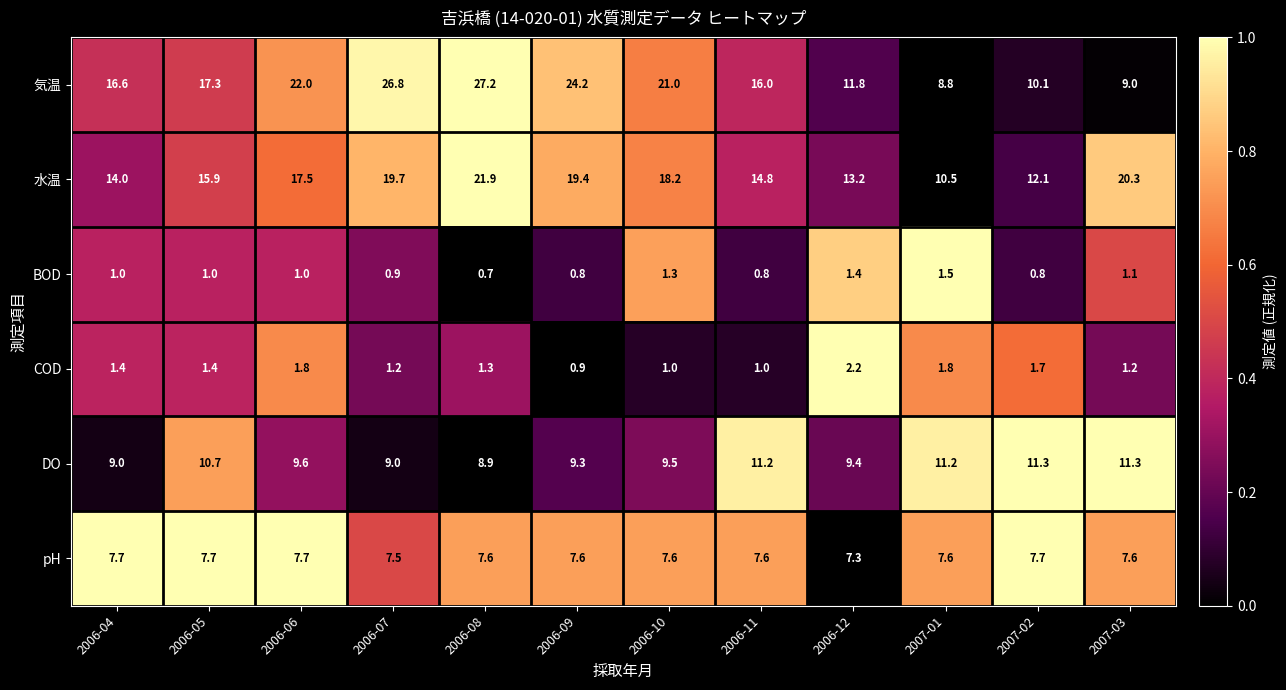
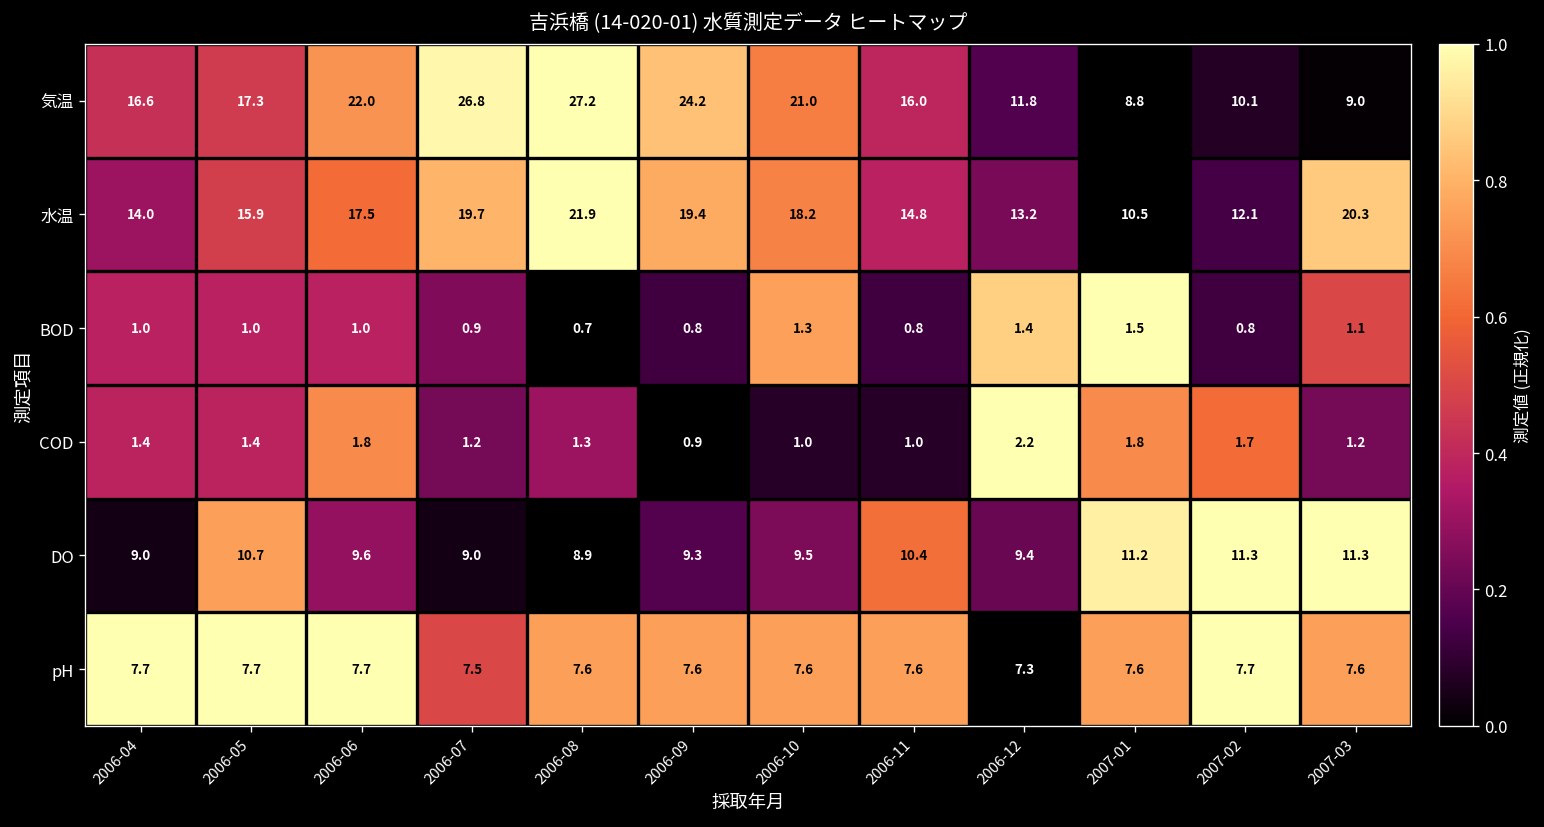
  {
    "気温": {
      "2006-04": 16.6,
      "2006-05": 17.3,
      "2006-06": 22.0,
      "2006-07": 26.8,
      "2006-08": 27.2,
      "2006-09": 24.2,
      "2006-10": 21.0,
      "2006-11": 16.0,
      "2006-12": 11.8,
      "2007-01": 8.8,
      "2007-02": 10.1,
      "2007-03": 9.0
    },
    "水温": {
      "2006-04": 14.0,
      "2006-05": 15.9,
      "2006-06": 17.5,
      "2006-07": 19.7,
      "2006-08": 21.9,
      "2006-09": 19.4,
      "2006-10": 18.2,
      "2006-11": 14.8,
      "2006-12": 13.2,
      "2007-01": 10.5,
      "2007-02": 12.1,
      "2007-03": 20.3
    },
    "BOD": {
      "2006-04": 1.0,
      "2006-05": 1.0,
      "2006-06": 1.0,
      "2006-07": 0.9,
      "2006-08": 0.7,
      "2006-09": 0.8,
      "2006-10": 1.3,
      "2006-11": 0.8,
      "2006-12": 1.4,
      "2007-01": 1.5,
      "2007-02": 0.8,
      "2007-03": 1.1
    },
    "COD": {
      "2006-04": 1.4,
      "2006-05": 1.4,
      "2006-06": 1.8,
      "2006-07": 1.2,
      "2006-08": 1.3,
      "2006-09": 0.9,
      "2006-10": 1.0,
      "2006-11": 1.0,
      "2006-12": 2.2,
      "2007-01": 1.8,
      "2007-02": 1.7,
      "2007-03": 1.2
    },
    "DO": {
      "2006-04": 9.0,
      "2006-05": 10.7,
      "2006-06": 9.6,
      "2006-07": 9.0,
      "2006-08": 8.9,
      "2006-09": 9.3,
      "2006-10": 9.5,
-     "2006-11": 11.2,
+     "2006-11": 10.4,
      "2006-12": 9.4,
      "2007-01": 11.2,
      "2007-02": 11.3,
      "2007-03": 11.3
    },
    "pH": {
      "2006-04": 7.7,
      "2006-05": 7.7,
      "2006-06": 7.7,
      "2006-07": 7.5,
      "2006-08": 7.6,
      "2006-09": 7.6,
      "2006-10": 7.6,
      "2006-11": 7.6,
      "2006-12": 7.3,
      "2007-01": 7.6,
      "2007-02": 7.7,
      "2007-03": 7.6
    }
  }
